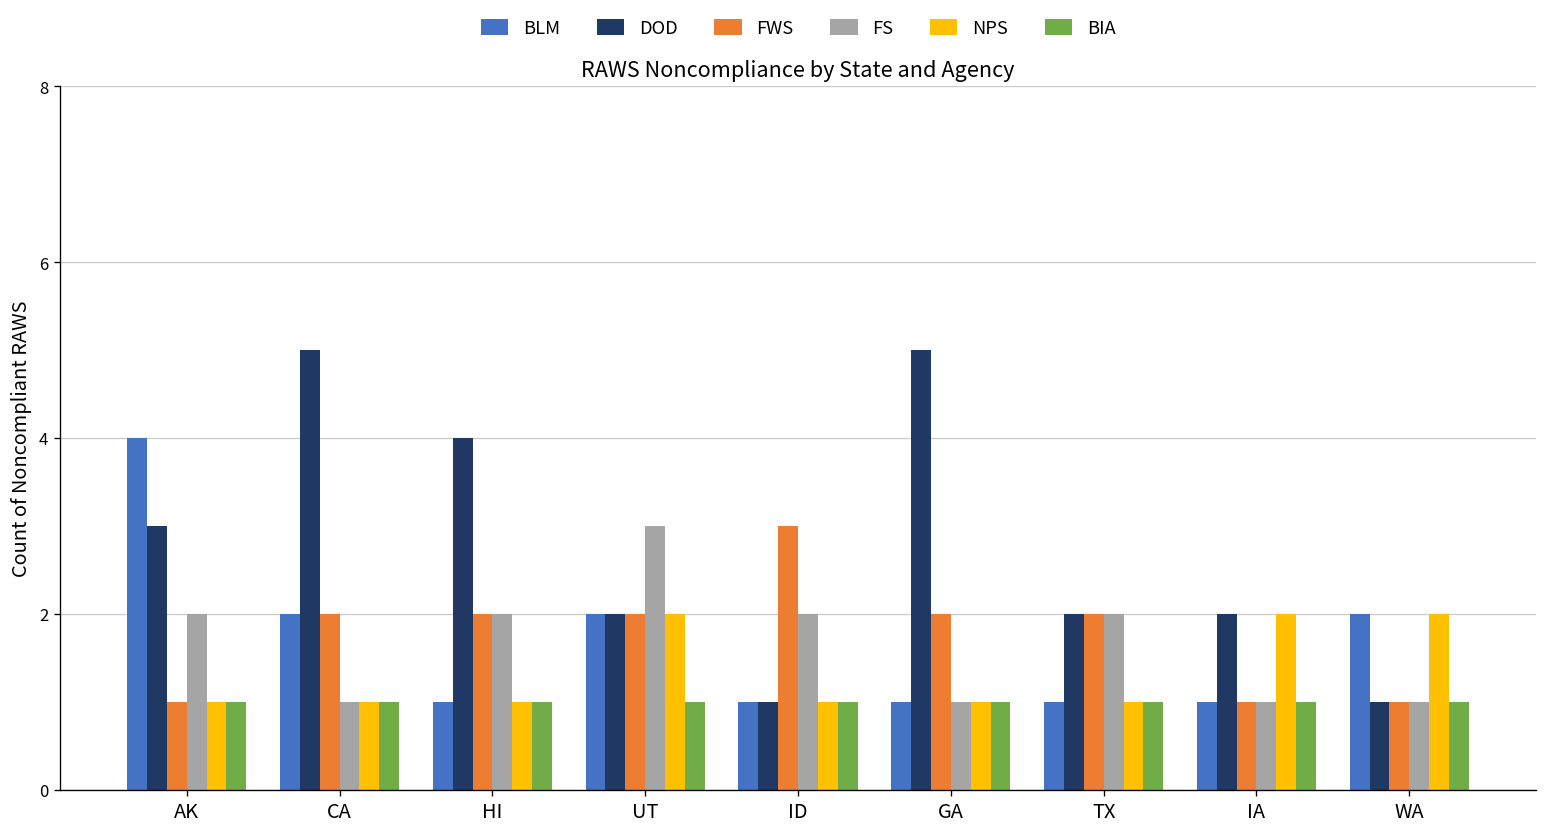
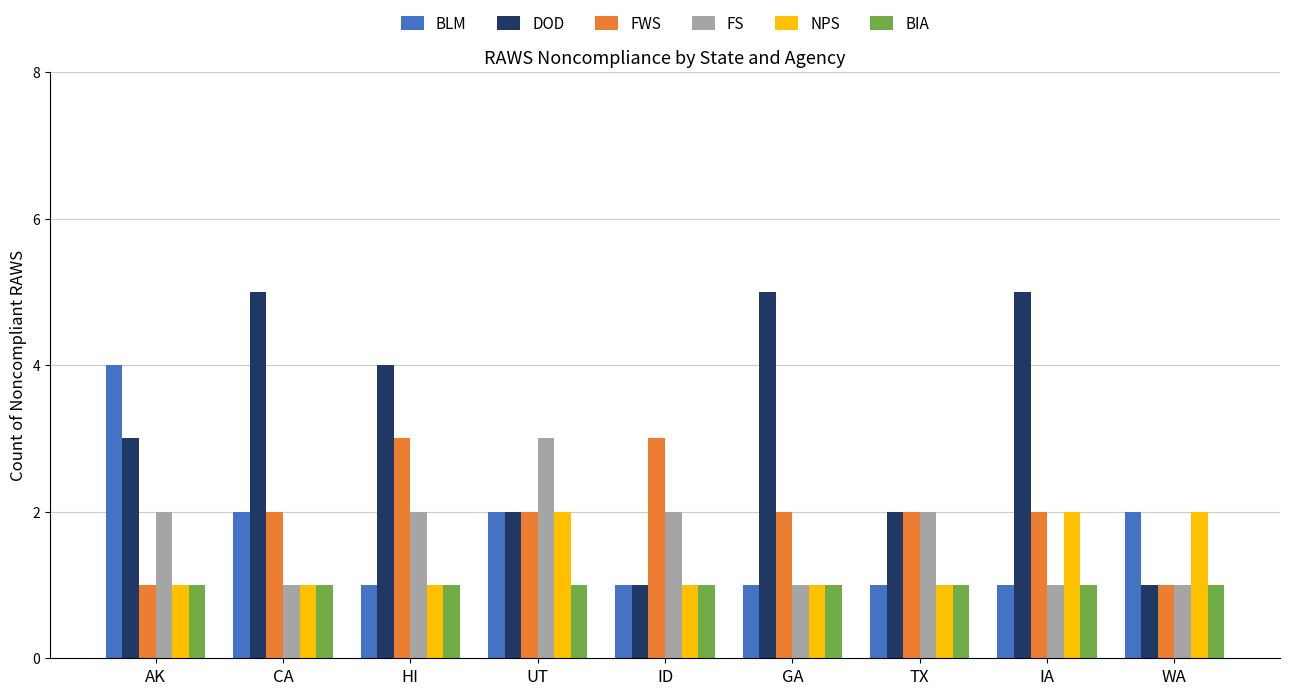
  {
    "BLM": {
      "AK": 4,
      "CA": 2,
      "HI": 1,
      "UT": 2,
      "ID": 1,
      "GA": 1,
      "TX": 1,
      "IA": 1,
      "WA": 2
    },
    "DOD": {
      "AK": 3,
      "CA": 5,
      "HI": 4,
      "UT": 2,
      "ID": 1,
      "GA": 5,
      "TX": 2,
-     "IA": 2,
+     "IA": 5,
      "WA": 1
    },
    "FWS": {
      "AK": 1,
      "CA": 2,
-     "HI": 2,
+     "HI": 3,
      "UT": 2,
      "ID": 3,
      "GA": 2,
      "TX": 2,
-     "IA": 1,
+     "IA": 2,
      "WA": 1
    },
    "FS": {
      "AK": 2,
      "CA": 1,
      "HI": 2,
      "UT": 3,
      "ID": 2,
      "GA": 1,
      "TX": 2,
      "IA": 1,
      "WA": 1
    },
    "NPS": {
      "AK": 1,
      "CA": 1,
      "HI": 1,
      "UT": 2,
      "ID": 1,
      "GA": 1,
      "TX": 1,
      "IA": 2,
      "WA": 2
    },
    "BIA": {
      "AK": 1,
      "CA": 1,
      "HI": 1,
      "UT": 1,
      "ID": 1,
      "GA": 1,
      "TX": 1,
      "IA": 1,
      "WA": 1
    }
  }
